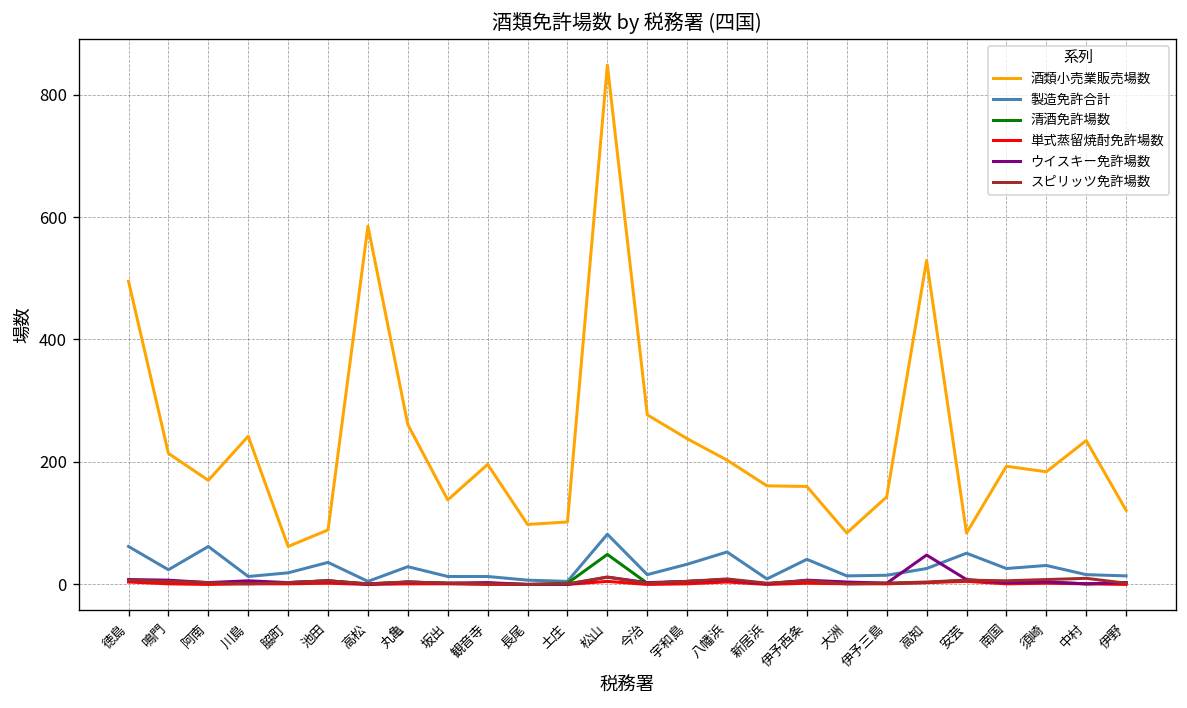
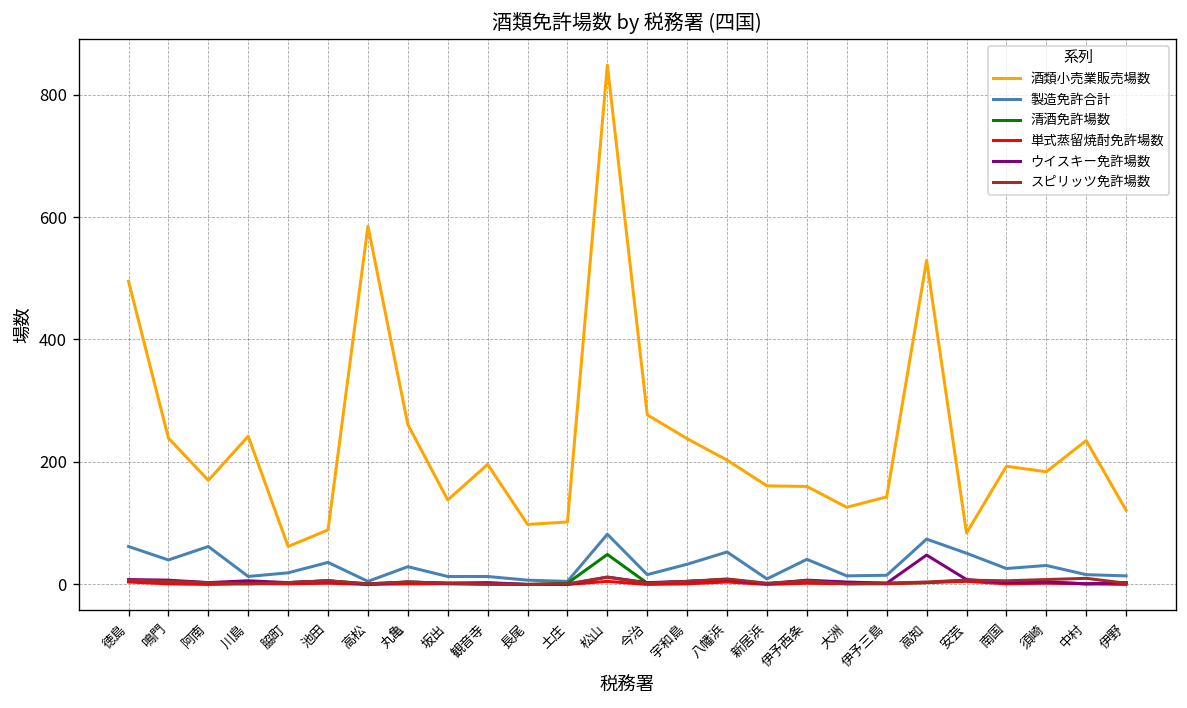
  {
    "酒類小売業販売場数": {
      "徳島": 500,
-     "鳴門": 210,
+     "鳴門": 240,
      "阿南": 170,
      "川島": 240,
      "脇町": 60,
      "池田": 90,
      "高松": 590,
      "丸亀": 260,
      "坂出": 140,
      "観音寺": 200,
      "長尾": 100,
      "土庄": 100,
      "松山": 850,
      "今治": 280,
      "宇和島": 240,
      "八幡浜": 200,
      "新居浜": 160,
      "伊予西条": 160,
-     "大洲": 80,
+     "大洲": 130,
      "伊予三島": 140,
      "高知": 530,
      "安芸": 80,
      "南国": 190,
      "須崎": 180,
      "中村": 240,
      "伊野": 120
    },
    "製造免許合計": {
      "徳島": 60,
-     "鳴門": 20,
+     "鳴門": 40,
      "阿南": 60,
      "川島": 10,
      "脇町": 20,
      "池田": 40,
      "丸亀": 30,
      "坂出": 10,
      "観音寺": 10,
      "長尾": 10,
      "松山": 80,
      "今治": 20,
      "宇和島": 30,
      "八幡浜": 50,
      "新居浜": 10,
      "伊予西条": 40,
      "大洲": 10,
      "伊予三島": 20,
-     "高知": 30,
+     "高知": 70,
      "安芸": 50,
      "南国": 30,
      "須崎": 30,
      "中村": 20,
      "伊野": 10
    },
    "清酒免許場数": {
      "松山": 50
    },
    "単式蒸留焼酎免許場数": {
      "松山": 10
    },
    "ウイスキー免許場数": {
      "高知": 50
    },
    "スピリッツ免許場数": {
      "中村": 10
    }
  }
